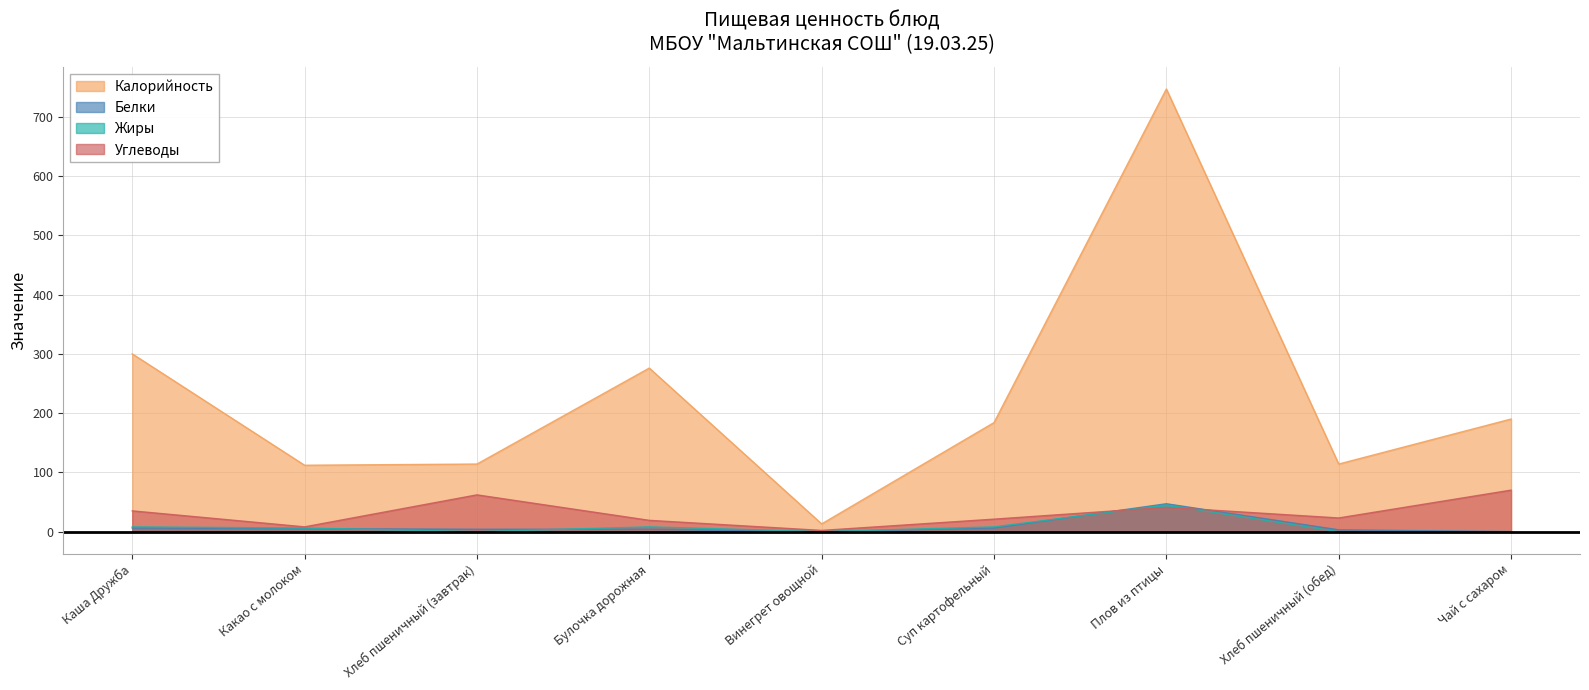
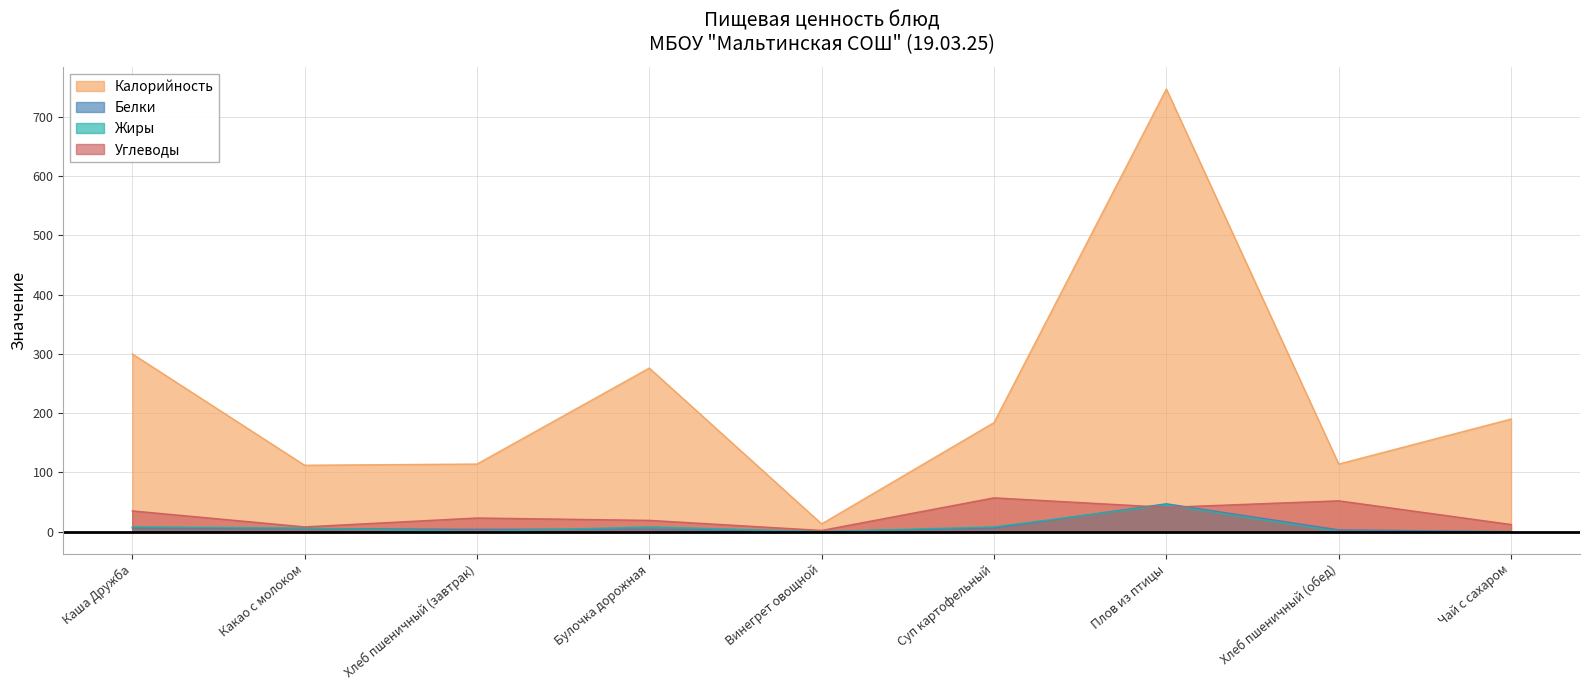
  {
    "Калорийность": {
      "Каша Дружба": 300,
      "Какао с молоком": 110,
      "Хлеб пшеничный (завтрак)": 110,
      "Булочка дорожная": 280,
      "Винегрет овощной": 10,
      "Суп картофельный": 180,
      "Плов из птицы": 750,
      "Хлеб пшеничный (обед)": 110,
      "Чай с сахаром": 190
    },
    "Углеводы": {
      "Каша Дружба": 40,
-     "Хлеб пшеничный (завтрак)": 60,
+     "Хлеб пшеничный (завтрак)": 20,
      "Булочка дорожная": 20,
-     "Суп картофельный": 20,
-     "Хлеб пшеничный (обед)": 20,
-     "Чай с сахаром": 70
+     "Суп картофельный": 60,
+     "Хлеб пшеничный (обед)": 50,
+     "Чай с сахаром": 10
    }
  }
